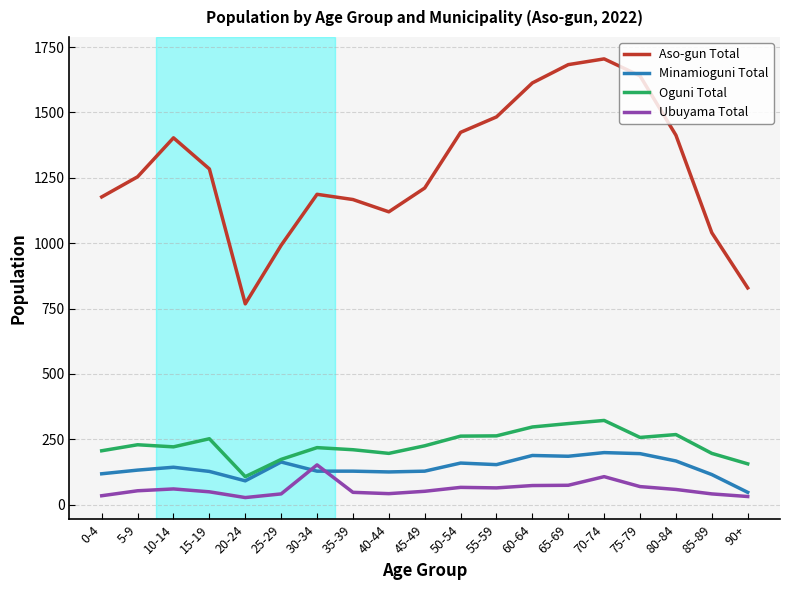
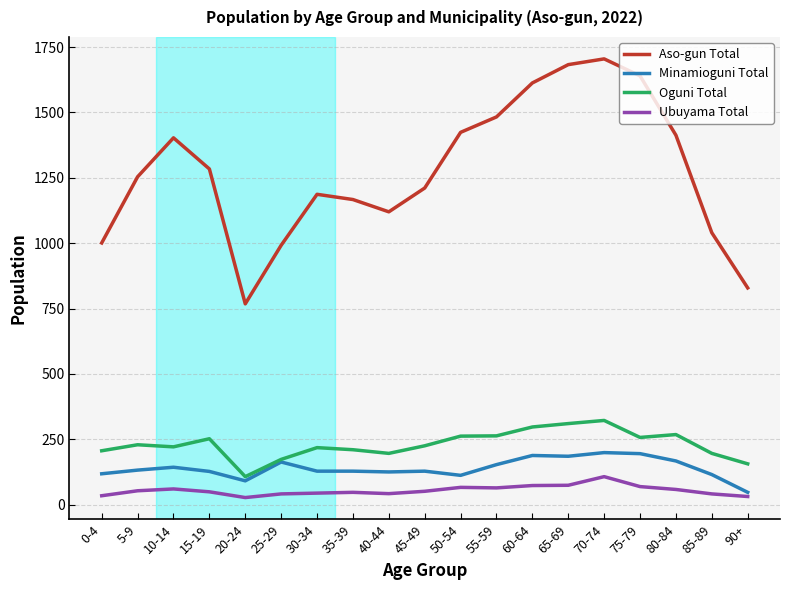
  {
    "Aso-gun Total": {
-     "0-4": 1180,
+     "0-4": 1000,
      "5-9": 1250,
      "10-14": 1400,
      "15-19": 1280,
      "20-24": 770,
      "25-29": 990,
      "30-34": 1190,
      "35-39": 1170,
      "40-44": 1120,
      "45-49": 1210,
      "50-54": 1420,
      "55-59": 1480,
      "60-64": 1610,
      "65-69": 1680,
      "70-74": 1710,
      "80-84": 1410,
      "85-89": 1040,
      "90+": 830
    },
    "Minamioguni Total": {
      "0-4": 120,
      "5-9": 130,
      "10-14": 140,
      "15-19": 130,
      "20-24": 90,
      "25-29": 160,
      "30-34": 130,
      "35-39": 130,
      "40-44": 130,
      "45-49": 130,
-     "50-54": 160,
+     "50-54": 110,
      "55-59": 150,
      "60-64": 190,
      "65-69": 190,
      "70-74": 200,
      "75-79": 200,
      "80-84": 170,
      "85-89": 120,
      "90+": 50
    },
    "Oguni Total": {
      "0-4": 210,
      "5-9": 230,
      "10-14": 220,
      "15-19": 250,
      "20-24": 110,
      "25-29": 170,
      "30-34": 220,
      "35-39": 210,
      "40-44": 200,
      "45-49": 230,
      "50-54": 260,
      "55-59": 260,
      "60-64": 300,
      "65-69": 310,
      "70-74": 320,
      "75-79": 260,
      "80-84": 270,
      "85-89": 200,
      "90+": 160
    },
    "Ubuyama Total": {
      "0-4": 30,
      "5-9": 50,
      "10-14": 60,
      "15-19": 50,
      "20-24": 30,
      "25-29": 40,
-     "30-34": 150,
+     "30-34": 40,
      "35-39": 50,
      "40-44": 40,
      "45-49": 50,
      "50-54": 70,
      "55-59": 60,
      "60-64": 70,
      "65-69": 70,
      "70-74": 110,
      "75-79": 70,
      "80-84": 60,
      "85-89": 40,
      "90+": 30
    }
  }
